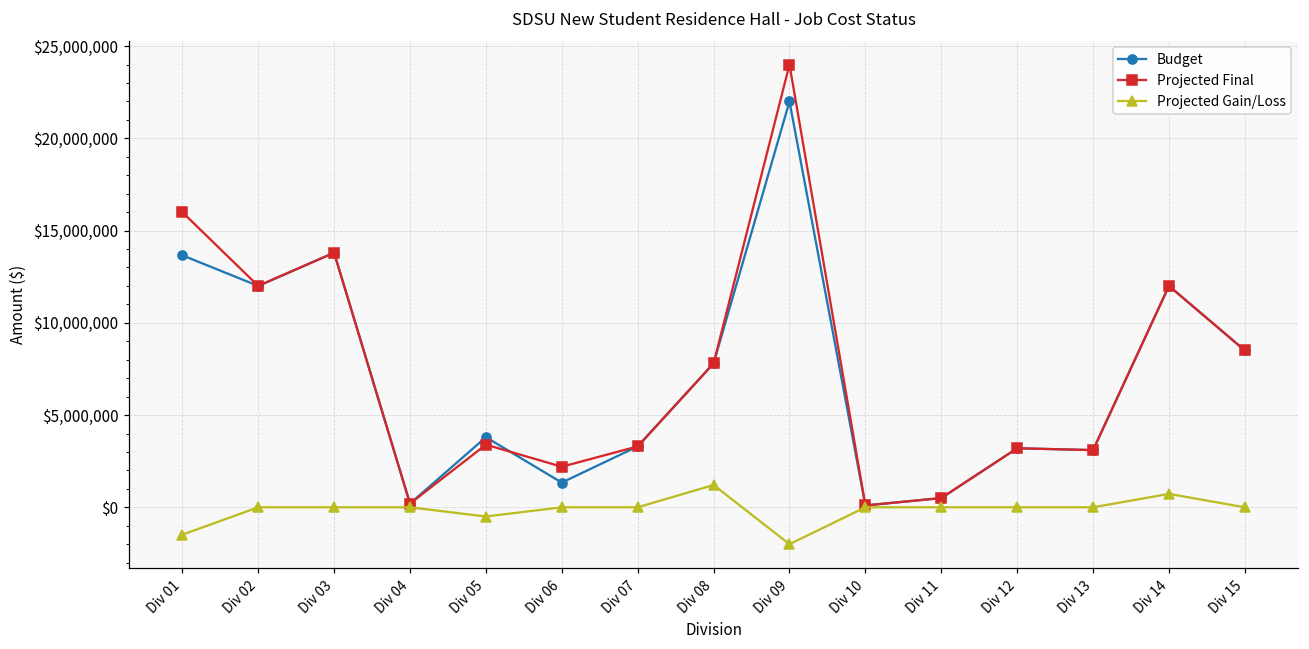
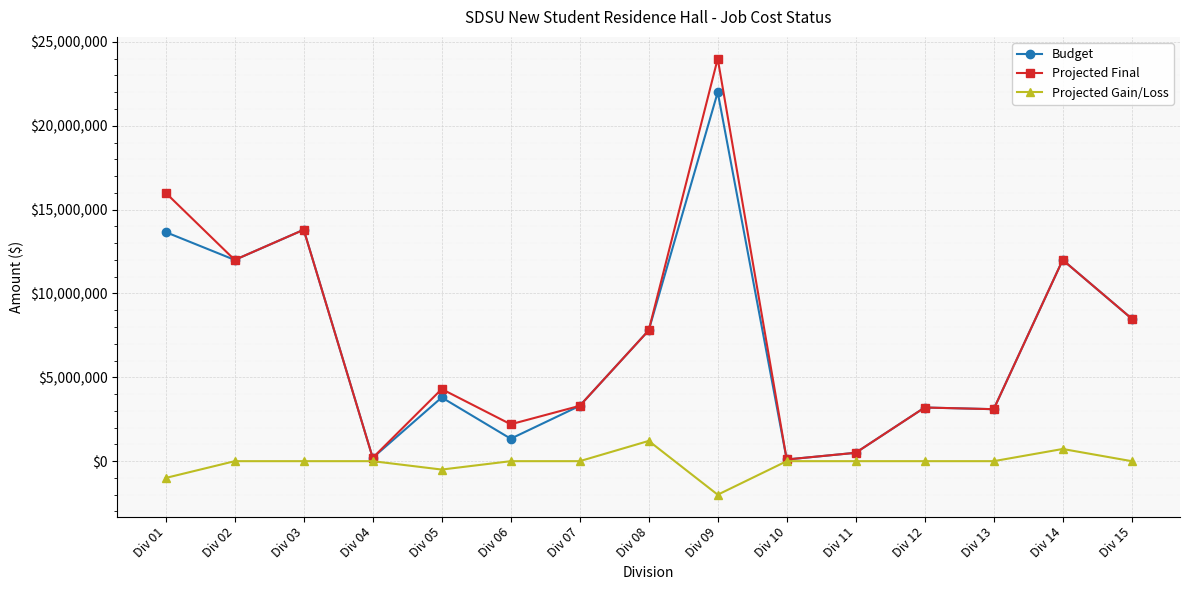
  {
    "Budget": {
      "Div 01": "$13,700,000",
      "Div 05": "$3,800,000",
      "Div 06": "$1,300,000",
      "Div 09": "$22,000,000"
    },
    "Projected Final": {
      "Div 01": "$16,000,000",
-     "Div 05": "$3,400,000",
+     "Div 05": "$4,300,000",
      "Div 06": "$2,200,000",
      "Div 09": "$24,000,000"
    },
    "Projected Gain/Loss": {
-     "Div 01": "$-1,500,000",
+     "Div 01": "$-1,000,000",
      "Div 02": "$0",
      "Div 03": "$0",
      "Div 04": "$0",
      "Div 05": "$-500,000",
      "Div 06": "$0",
      "Div 07": "$0",
      "Div 08": "$1,200,000",
      "Div 09": "$-2,000,000",
      "Div 11": "$0",
      "Div 12": "$0",
      "Div 13": "$0",
      "Div 14": "$700,000",
      "Div 15": "$0"
    }
  }
